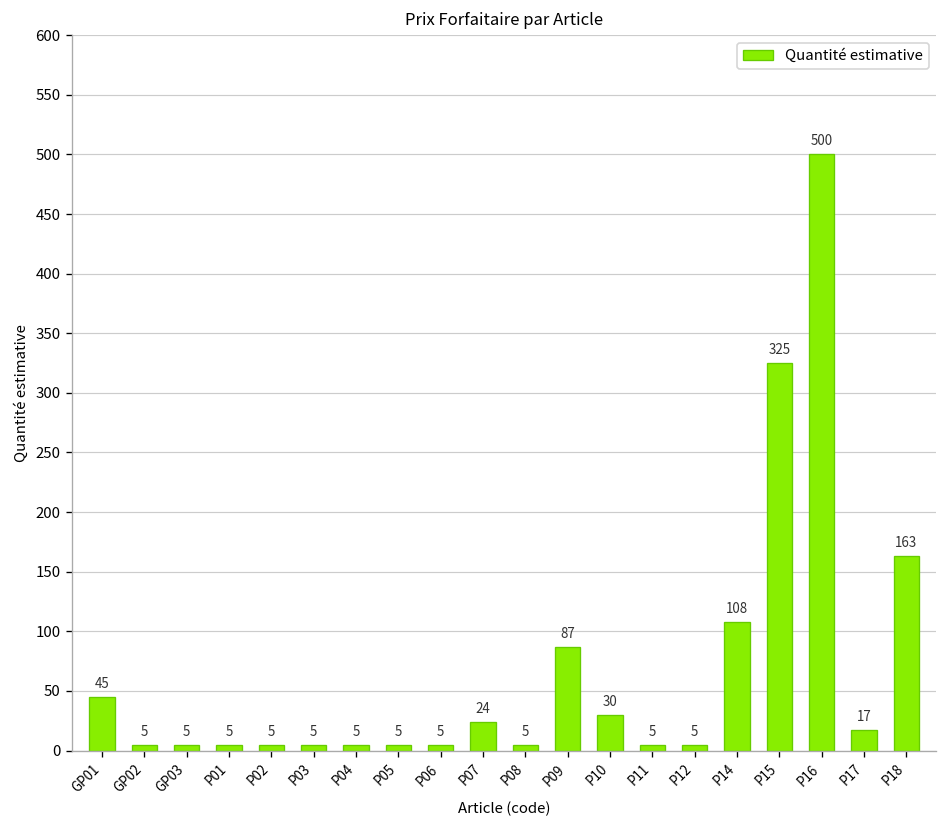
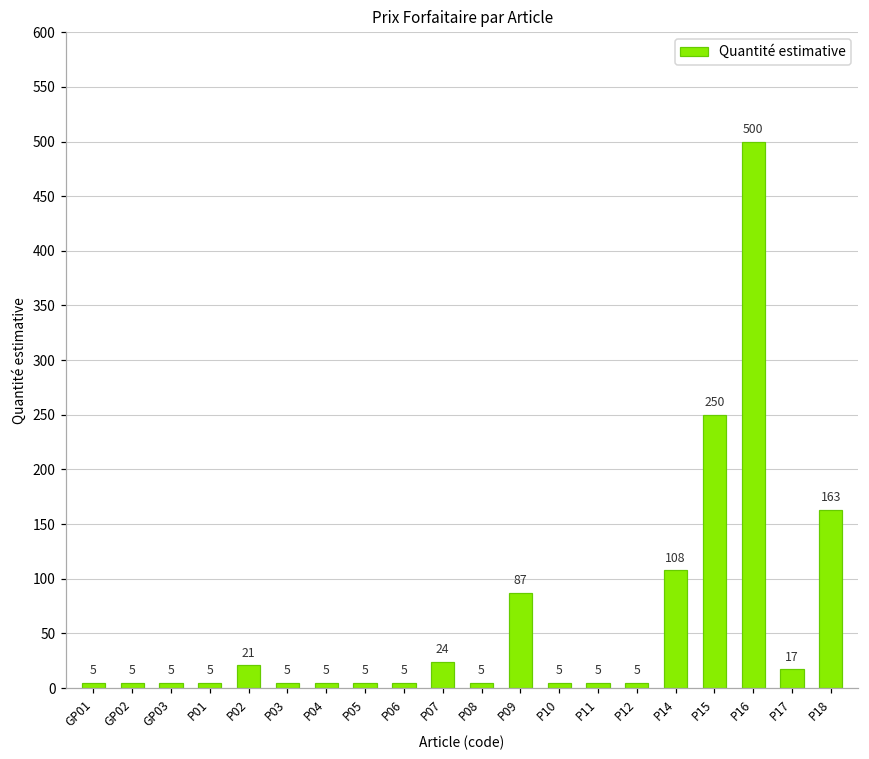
  {
-   "GP01": 45,
+   "GP01": 5,
    "GP02": 5,
    "GP03": 5,
    "P01": 5,
-   "P02": 5,
+   "P02": 21,
    "P03": 5,
    "P04": 5,
    "P05": 5,
    "P06": 5,
    "P07": 24,
    "P08": 5,
    "P09": 87,
-   "P10": 30,
+   "P10": 5,
    "P11": 5,
    "P12": 5,
    "P14": 108,
-   "P15": 325,
+   "P15": 250,
    "P16": 500,
    "P17": 17,
    "P18": 163
  }
